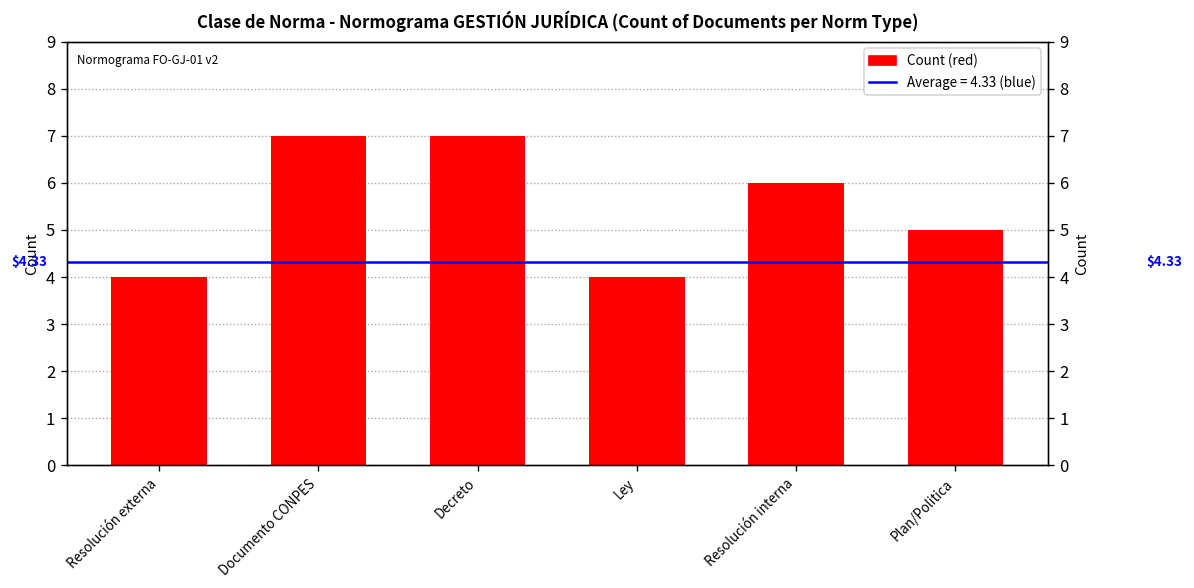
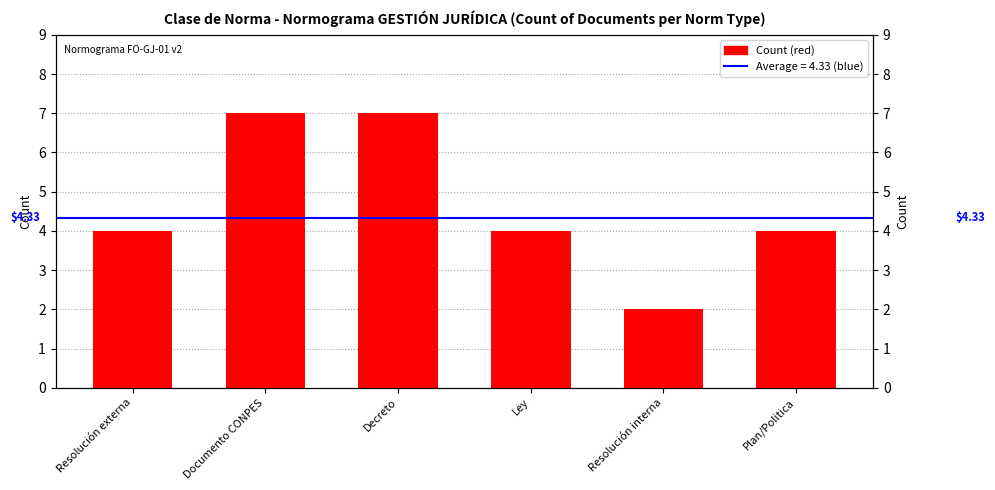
  {
    "Resolución externa": 4,
    "Documento CONPES": 7,
    "Decreto": 7,
    "Ley": 4,
-   "Resolución interna": 6,
-   "Plan/Politica": 5
+   "Resolución interna": 2,
+   "Plan/Politica": 4
  }
